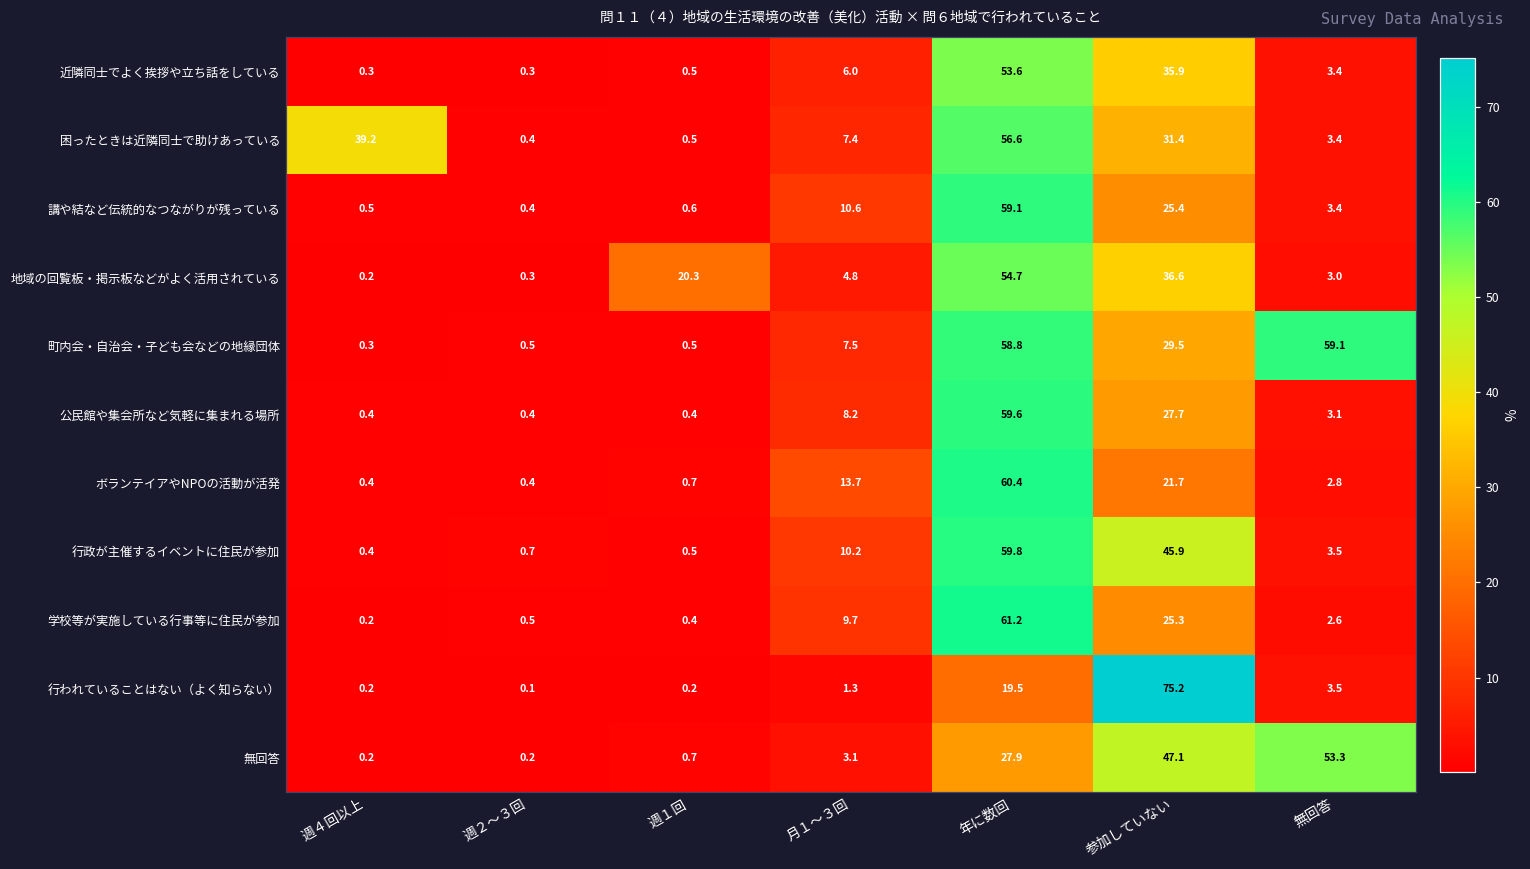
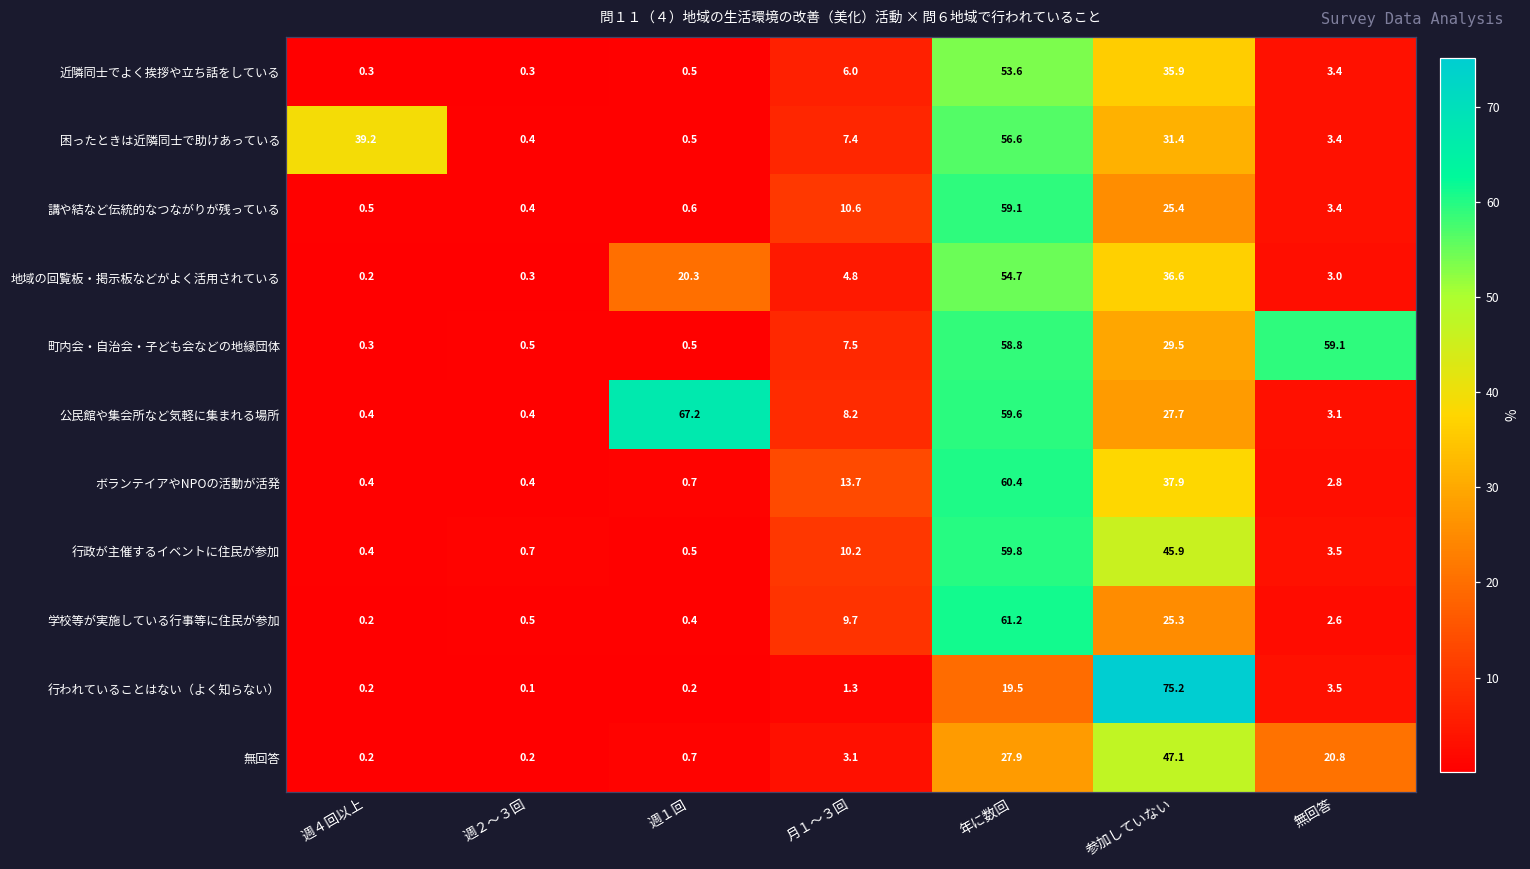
  {
    "近隣同士でよく挨拶や立ち話をしている": {
      "週４回以上": 0.3,
      "週２～３回": 0.3,
      "週１回": 0.5,
      "月１～３回": 6.0,
      "年に数回": 53.6,
      "参加していない": 35.9,
      "無回答": 3.4
    },
    "困ったときは近隣同士で助けあっている": {
      "週４回以上": 39.2,
      "週２～３回": 0.4,
      "週１回": 0.5,
      "月１～３回": 7.4,
      "年に数回": 56.6,
      "参加していない": 31.4,
      "無回答": 3.4
    },
    "講や結など伝統的なつながりが残っている": {
      "週４回以上": 0.5,
      "週２～３回": 0.4,
      "週１回": 0.6,
      "月１～３回": 10.6,
      "年に数回": 59.1,
      "参加していない": 25.4,
      "無回答": 3.4
    },
    "地域の回覧板・掲示板などがよく活用されている": {
      "週４回以上": 0.2,
      "週２～３回": 0.3,
      "週１回": 20.3,
      "月１～３回": 4.8,
      "年に数回": 54.7,
      "参加していない": 36.6,
      "無回答": 3.0
    },
    "町内会・自治会・子ども会などの地縁団体": {
      "週４回以上": 0.3,
      "週２～３回": 0.5,
      "週１回": 0.5,
      "月１～３回": 7.5,
      "年に数回": 58.8,
      "参加していない": 29.5,
      "無回答": 59.1
    },
    "公民館や集会所など気軽に集まれる場所": {
      "週４回以上": 0.4,
      "週２～３回": 0.4,
-     "週１回": 0.4,
+     "週１回": 67.2,
      "月１～３回": 8.2,
      "年に数回": 59.6,
      "参加していない": 27.7,
      "無回答": 3.1
    },
    "ボランテイアやNPOの活動が活発": {
      "週４回以上": 0.4,
      "週２～３回": 0.4,
      "週１回": 0.7,
      "月１～３回": 13.7,
      "年に数回": 60.4,
-     "参加していない": 21.7,
+     "参加していない": 37.9,
      "無回答": 2.8
    },
    "行政が主催するイベントに住民が参加": {
      "週４回以上": 0.4,
      "週２～３回": 0.7,
      "週１回": 0.5,
      "月１～３回": 10.2,
      "年に数回": 59.8,
      "参加していない": 45.9,
      "無回答": 3.5
    },
    "学校等が実施している行事等に住民が参加": {
      "週４回以上": 0.2,
      "週２～３回": 0.5,
      "週１回": 0.4,
      "月１～３回": 9.7,
      "年に数回": 61.2,
      "参加していない": 25.3,
      "無回答": 2.6
    },
    "行われていることはない（よく知らない）": {
      "週４回以上": 0.2,
      "週２～３回": 0.1,
      "週１回": 0.2,
      "月１～３回": 1.3,
      "年に数回": 19.5,
      "参加していない": 75.2,
      "無回答": 3.5
    },
    "無回答": {
      "週４回以上": 0.2,
      "週２～３回": 0.2,
      "週１回": 0.7,
      "月１～３回": 3.1,
      "年に数回": 27.9,
      "参加していない": 47.1,
-     "無回答": 53.3
+     "無回答": 20.8
    }
  }
